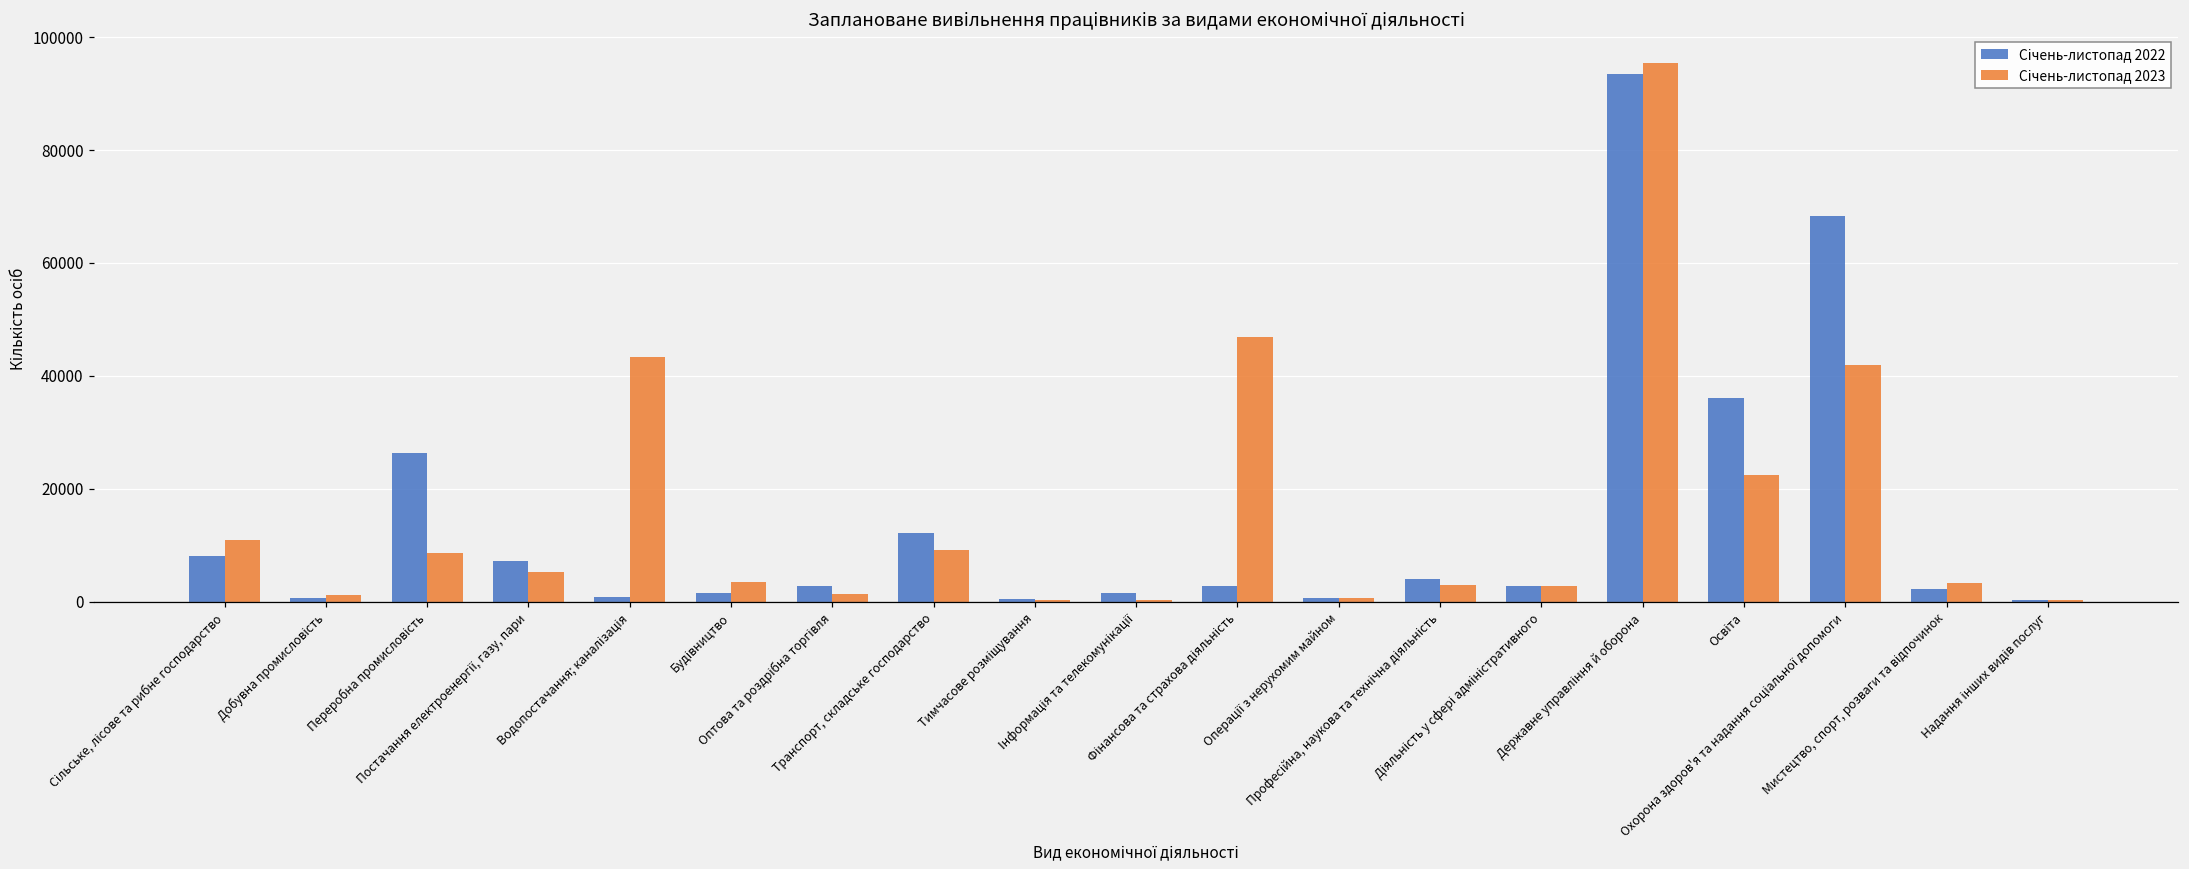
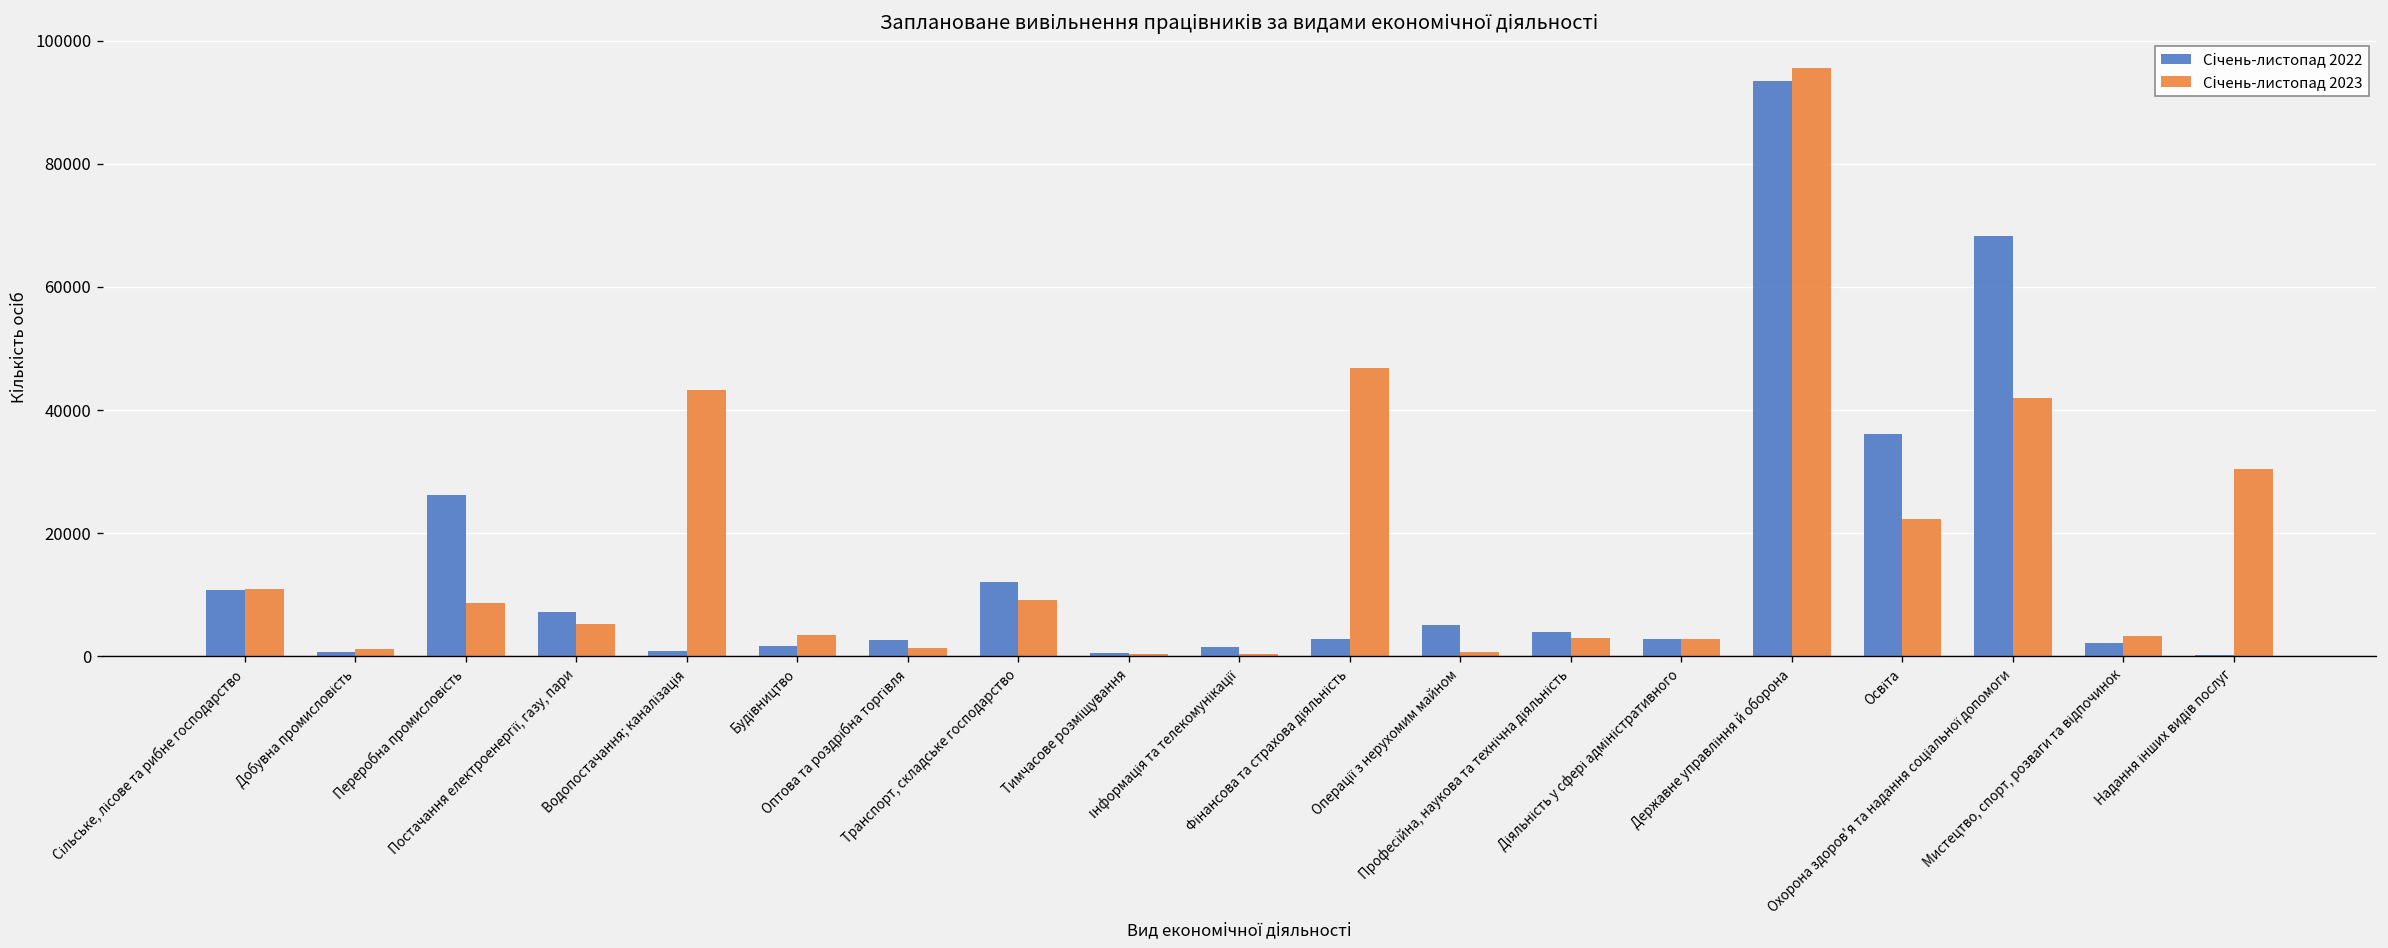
  {
    "Січень-листопад 2022": {
-     "Сільське, лісове та рибне господарство": 8000,
+     "Сільське, лісове та рибне господарство": 11000,
      "Добувна промисловість": 1000,
      "Переробна промисловість": 26000,
      "Постачання електроенергії, газу, пари": 7000,
      "Водопостачання; каналізація": 1000,
      "Будівництво": 2000,
      "Оптова та роздрібна торгівля": 3000,
      "Транспорт, складське господарство": 12000,
      "Тимчасове розміщування": 1000,
      "Інформація та телекомунікації": 2000,
      "Фінансова та страхова діяльність": 3000,
-     "Операції з нерухомим майном": 1000,
+     "Операції з нерухомим майном": 5000,
      "Професійна, наукова та технічна діяльність": 4000,
      "Діяльність у сфері адміністративного": 3000,
      "Державне управління й оборона": 93000,
      "Освіта": 36000,
      "Охорона здоров'я та надання соціальної допомоги": 68000,
      "Мистецтво, спорт, розваги та відпочинок": 2000
    },
    "Січень-листопад 2023": {
      "Сільське, лісове та рибне господарство": 11000,
      "Добувна промисловість": 1000,
      "Переробна промисловість": 9000,
      "Постачання електроенергії, газу, пари": 5000,
      "Водопостачання; каналізація": 43000,
      "Будівництво": 4000,
      "Оптова та роздрібна торгівля": 1000,
      "Транспорт, складське господарство": 9000,
      "Фінансова та страхова діяльність": 47000,
      "Операції з нерухомим майном": 1000,
      "Професійна, наукова та технічна діяльність": 3000,
      "Діяльність у сфері адміністративного": 3000,
      "Державне управління й оборона": 96000,
      "Освіта": 22000,
      "Охорона здоров'я та надання соціальної допомоги": 42000,
      "Мистецтво, спорт, розваги та відпочинок": 3000,
-     "Надання інших видів послуг": 0
+     "Надання інших видів послуг": 30000
    }
  }
